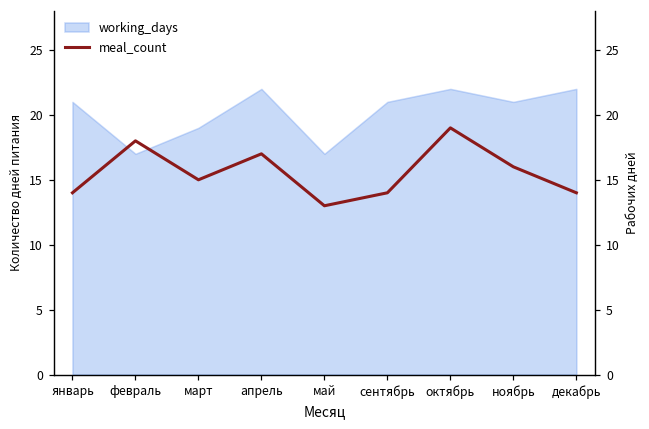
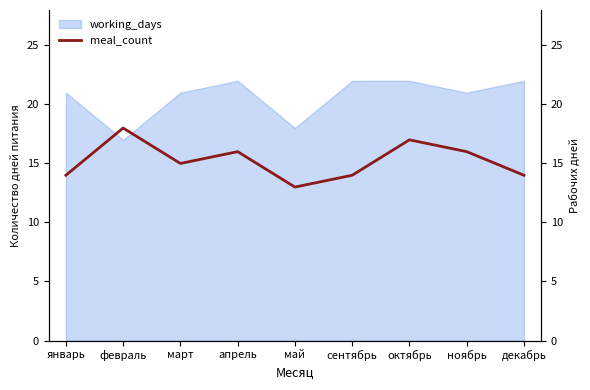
  {
    "meal_count": {
      "январь": 14,
      "февраль": 18,
      "март": 15,
-     "апрель": 17,
+     "апрель": 16,
      "май": 13,
      "сентябрь": 14,
-     "октябрь": 19,
+     "октябрь": 17,
      "ноябрь": 16,
      "декабрь": 14
    },
    "working_days": {
      "январь": 21,
      "февраль": 17,
-     "март": 19,
+     "март": 21,
      "апрель": 22,
-     "май": 17,
-     "сентябрь": 21,
+     "май": 18,
+     "сентябрь": 22,
      "октябрь": 22,
      "ноябрь": 21,
      "декабрь": 22
    }
  }
